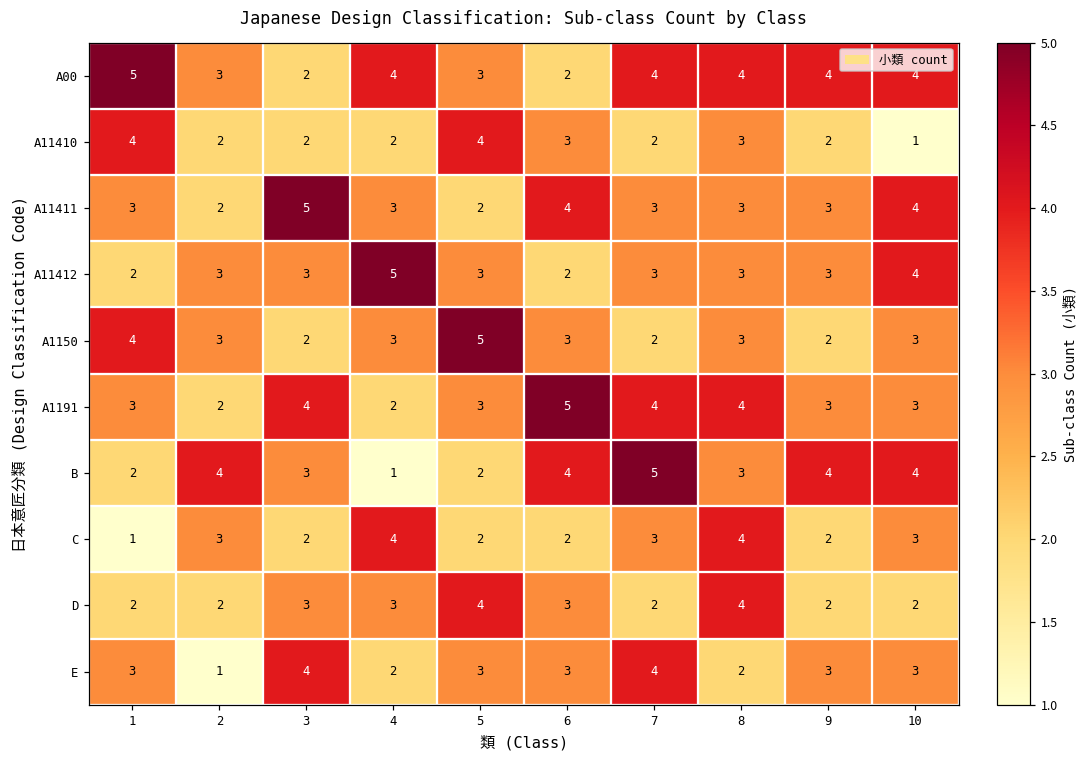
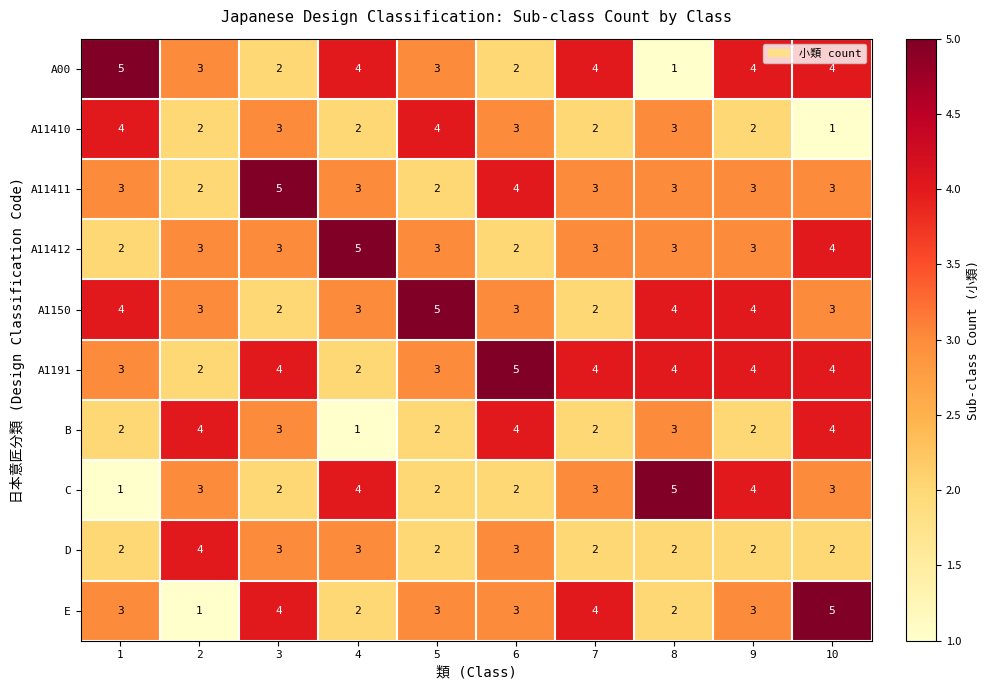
  {
    "A00": {
      "1": 5,
      "2": 3,
      "3": 2,
      "4": 4,
      "5": 3,
      "6": 2,
      "7": 4,
-     "8": 4,
+     "8": 1,
      "9": 4,
      "10": 4
    },
    "A11410": {
      "1": 4,
      "2": 2,
-     "3": 2,
+     "3": 3,
      "4": 2,
      "5": 4,
      "6": 3,
      "7": 2,
      "8": 3,
      "9": 2,
      "10": 1
    },
    "A11411": {
      "1": 3,
      "2": 2,
      "3": 5,
      "4": 3,
      "5": 2,
      "6": 4,
      "7": 3,
      "8": 3,
      "9": 3,
-     "10": 4
+     "10": 3
    },
    "A11412": {
      "1": 2,
      "2": 3,
      "3": 3,
      "4": 5,
      "5": 3,
      "6": 2,
      "7": 3,
      "8": 3,
      "9": 3,
      "10": 4
    },
    "A1150": {
      "1": 4,
      "2": 3,
      "3": 2,
      "4": 3,
      "5": 5,
      "6": 3,
      "7": 2,
-     "8": 3,
-     "9": 2,
+     "8": 4,
+     "9": 4,
      "10": 3
    },
    "A1191": {
      "1": 3,
      "2": 2,
      "3": 4,
      "4": 2,
      "5": 3,
      "6": 5,
      "7": 4,
      "8": 4,
-     "9": 3,
-     "10": 3
+     "9": 4,
+     "10": 4
    },
    "B": {
      "1": 2,
      "2": 4,
      "3": 3,
      "4": 1,
      "5": 2,
      "6": 4,
-     "7": 5,
+     "7": 2,
      "8": 3,
-     "9": 4,
+     "9": 2,
      "10": 4
    },
    "C": {
      "1": 1,
      "2": 3,
      "3": 2,
      "4": 4,
      "5": 2,
      "6": 2,
      "7": 3,
-     "8": 4,
-     "9": 2,
+     "8": 5,
+     "9": 4,
      "10": 3
    },
    "D": {
      "1": 2,
-     "2": 2,
+     "2": 4,
      "3": 3,
      "4": 3,
-     "5": 4,
+     "5": 2,
      "6": 3,
      "7": 2,
-     "8": 4,
+     "8": 2,
      "9": 2,
      "10": 2
    },
    "E": {
      "1": 3,
      "2": 1,
      "3": 4,
      "4": 2,
      "5": 3,
      "6": 3,
      "7": 4,
      "8": 2,
      "9": 3,
-     "10": 3
+     "10": 5
    }
  }
